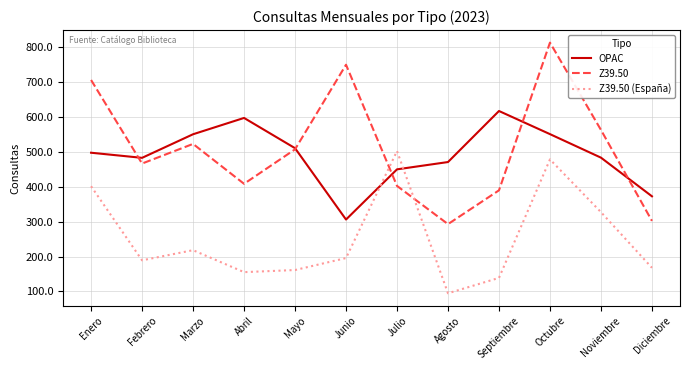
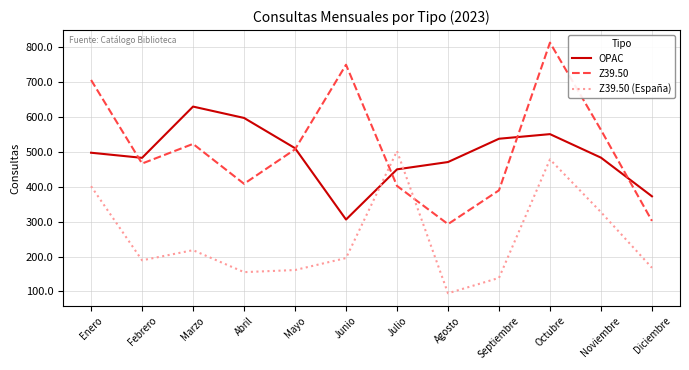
  {
    "OPAC": {
      "Enero": 500,
      "Febrero": 480,
-     "Marzo": 550,
+     "Marzo": 630,
      "Abril": 600,
      "Junio": 310,
      "Julio": 450,
      "Agosto": 470,
-     "Septiembre": 620,
+     "Septiembre": 540,
      "Octubre": 550,
      "Noviembre": 480,
      "Diciembre": 370
    },
    "Z39.50": {
      "Enero": 700,
      "Febrero": 470,
      "Marzo": 520,
      "Abril": 410,
      "Junio": 750,
      "Julio": 400,
      "Agosto": 290,
      "Septiembre": 390,
      "Octubre": 810,
      "Noviembre": 560,
      "Diciembre": 300
    },
    "Z39.50 (España)": {
      "Enero": 400,
      "Febrero": 190,
      "Marzo": 220,
      "Abril": 160,
      "Mayo": 160,
      "Junio": 200,
      "Julio": 500,
      "Agosto": 90,
      "Septiembre": 140,
      "Octubre": 480,
      "Noviembre": 330,
      "Diciembre": 170
    }
  }
